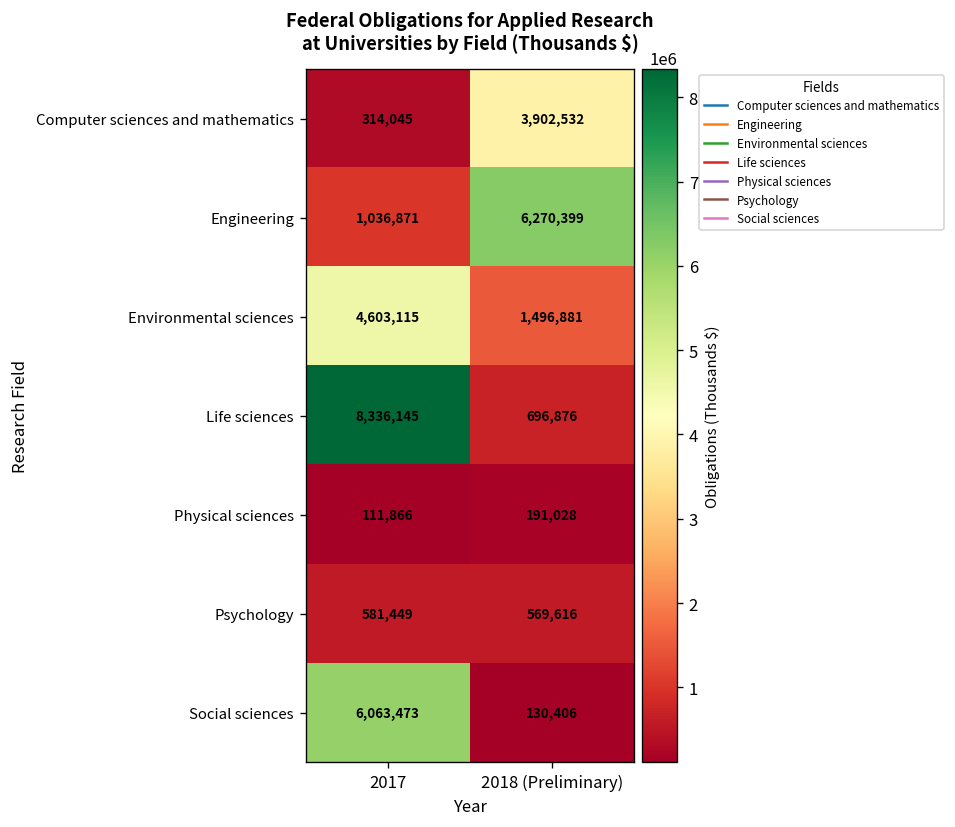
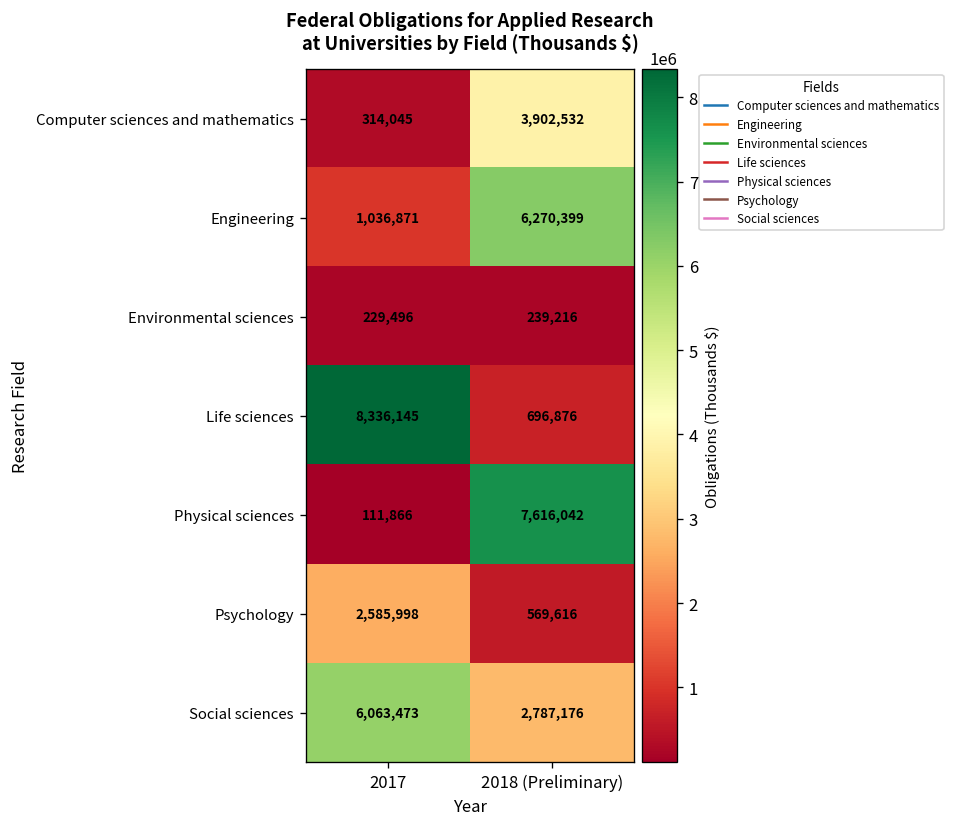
  {
    "Computer sciences and mathematics": {
      "2017": "314,045",
      "2018 (Preliminary)": "3,902,532"
    },
    "Engineering": {
      "2017": "1,036,871",
      "2018 (Preliminary)": "6,270,399"
    },
    "Environmental sciences": {
-     "2017": "4,603,115",
-     "2018 (Preliminary)": "1,496,881"
+     "2017": "229,496",
+     "2018 (Preliminary)": "239,216"
    },
    "Life sciences": {
      "2017": "8,336,145",
      "2018 (Preliminary)": "696,876"
    },
    "Physical sciences": {
      "2017": "111,866",
-     "2018 (Preliminary)": "191,028"
+     "2018 (Preliminary)": "7,616,042"
    },
    "Psychology": {
-     "2017": "581,449",
+     "2017": "2,585,998",
      "2018 (Preliminary)": "569,616"
    },
    "Social sciences": {
      "2017": "6,063,473",
-     "2018 (Preliminary)": "130,406"
+     "2018 (Preliminary)": "2,787,176"
    }
  }
